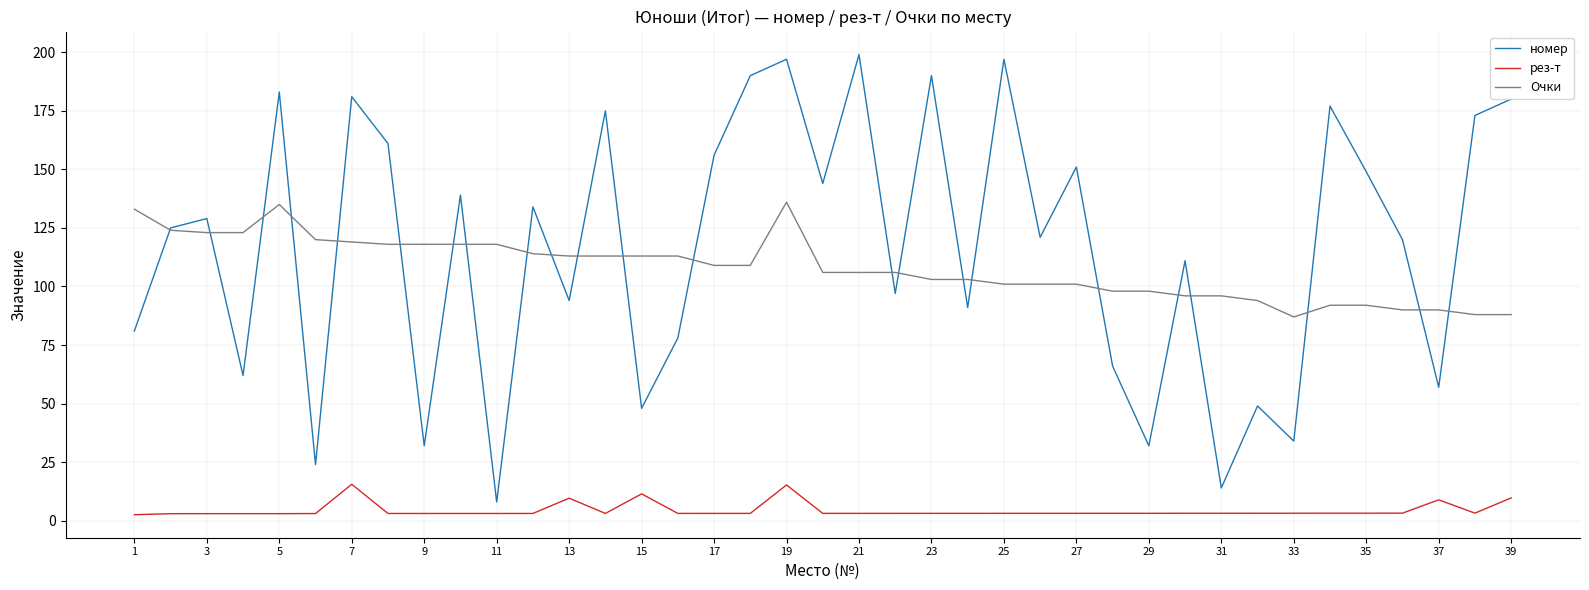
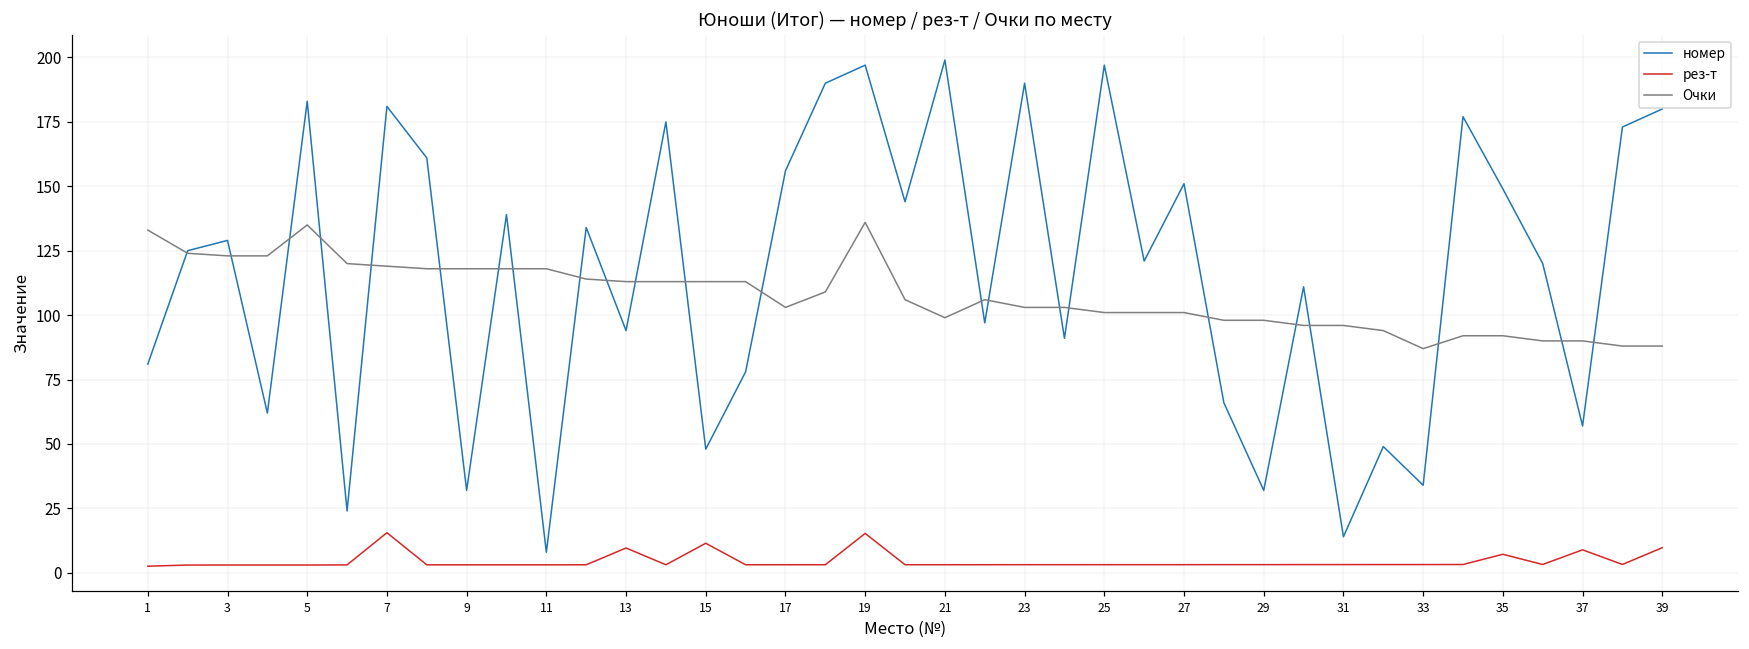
  {
    "номер": {
      "1": 81,
      "3": 129,
      "5": 183,
      "7": 181,
      "9": 32,
      "11": 8,
      "13": 94,
      "15": 48,
      "17": 156,
      "19": 197,
      "21": 199,
      "23": 190,
      "25": 197,
      "27": 151,
      "29": 32,
      "31": 14,
      "33": 34,
      "35": 149,
      "37": 57
    },
    "рез-т": {
      "1": 3,
      "3": 3,
      "5": 3,
      "7": 16,
      "9": 3,
      "11": 3,
      "13": 10,
      "15": 11,
      "17": 3,
      "19": 15,
      "21": 3,
      "23": 3,
      "25": 3,
      "27": 3,
      "29": 3,
      "31": 3,
      "33": 3,
-     "35": 3,
+     "35": 7,
      "37": 9,
      "39": 10
    },
    "Очки": {
      "1": 133,
      "3": 123,
      "5": 135,
      "7": 119,
      "9": 118,
      "11": 118,
      "13": 113,
      "15": 113,
-     "17": 109,
+     "17": 103,
      "19": 136,
-     "21": 106,
+     "21": 99,
      "23": 103,
      "25": 101,
      "27": 101,
      "29": 98,
      "31": 96,
      "33": 87,
      "35": 92,
      "37": 90,
      "39": 88
    }
  }
